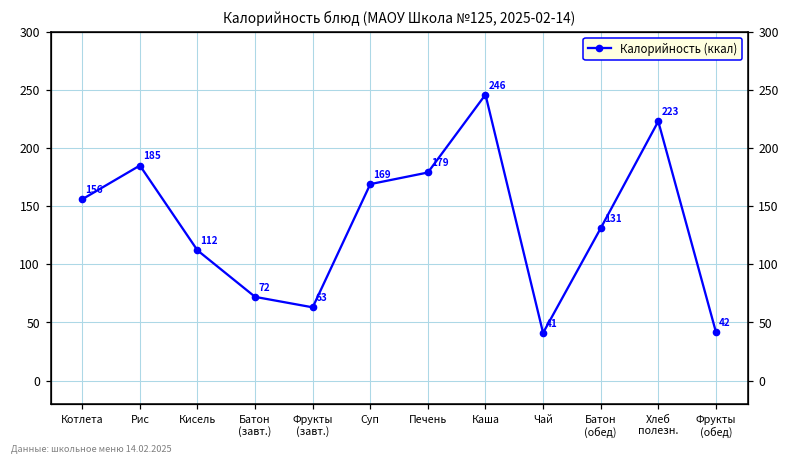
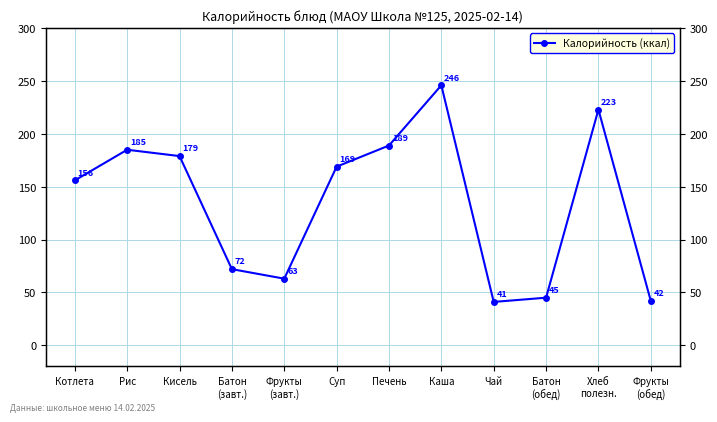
  {
    "Котлета": 156,
    "Рис": 185,
-   "Кисель": 112,
+   "Кисель": 179,
    "Батон (завт.)": 72,
    "Фрукты (завт.)": 63,
    "Суп": 169,
-   "Печень": 179,
+   "Печень": 189,
    "Каша": 246,
    "Чай": 41,
-   "Батон (обед)": 131,
+   "Батон (обед)": 45,
    "Хлеб полезн.": 223,
    "Фрукты (обед)": 42
  }
